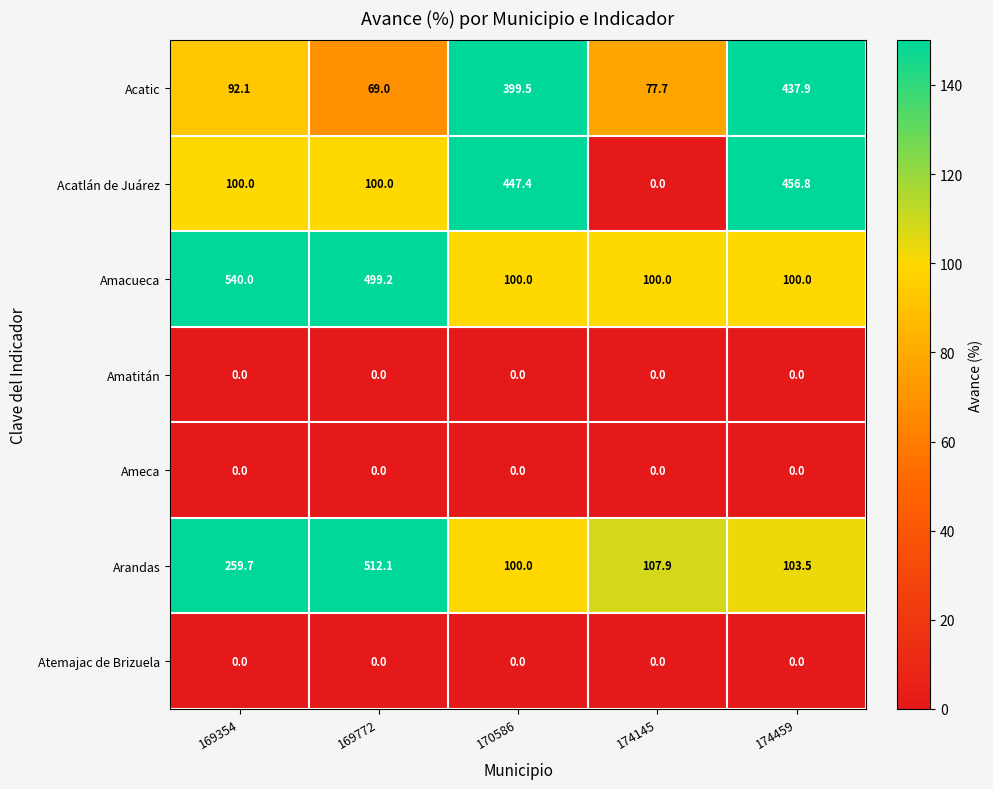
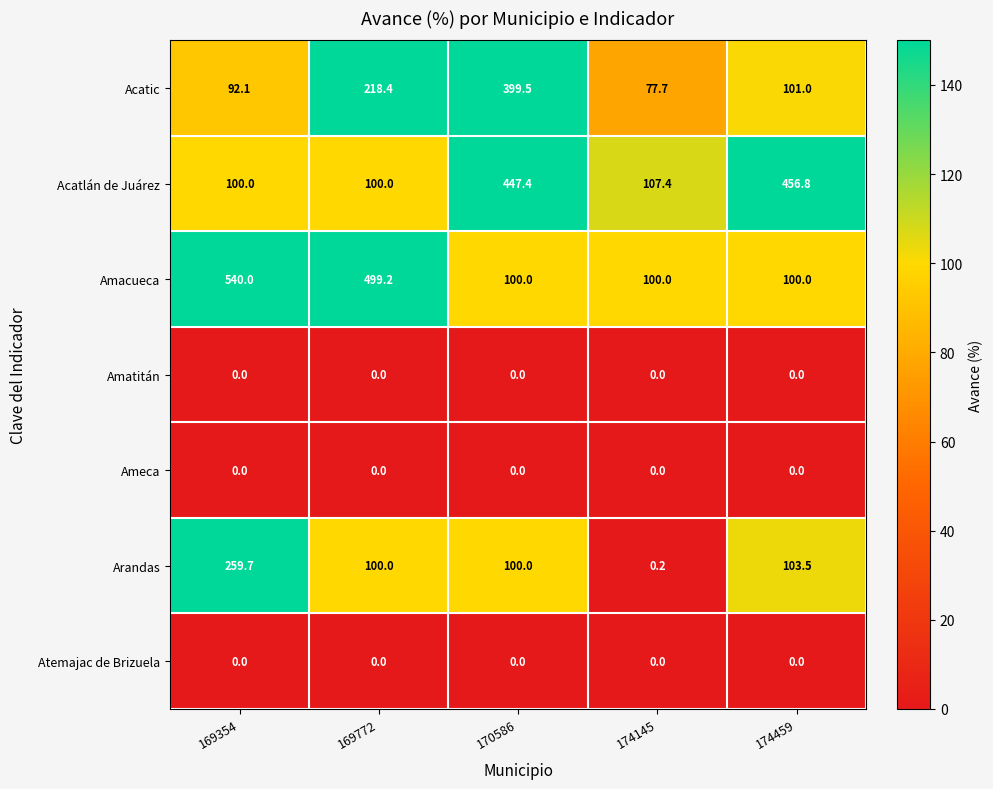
  {
    "Acatic": {
      "169354": 92.1,
-     "169772": 69.0,
+     "169772": 218.4,
      "170586": 399.5,
      "174145": 77.7,
-     "174459": 437.9
+     "174459": 101.0
    },
    "Acatlán de Juárez": {
      "169354": 100.0,
      "169772": 100.0,
      "170586": 447.4,
-     "174145": 0.0,
+     "174145": 107.4,
      "174459": 456.8
    },
    "Amacueca": {
      "169354": 540.0,
      "169772": 499.2,
      "170586": 100.0,
      "174145": 100.0,
      "174459": 100.0
    },
    "Amatitán": {
      "169354": 0.0,
      "169772": 0.0,
      "170586": 0.0,
      "174145": 0.0,
      "174459": 0.0
    },
    "Ameca": {
      "169354": 0.0,
      "169772": 0.0,
      "170586": 0.0,
      "174145": 0.0,
      "174459": 0.0
    },
    "Arandas": {
      "169354": 259.7,
-     "169772": 512.1,
+     "169772": 100.0,
      "170586": 100.0,
-     "174145": 107.9,
+     "174145": 0.2,
      "174459": 103.5
    },
    "Atemajac de Brizuela": {
      "169354": 0.0,
      "169772": 0.0,
      "170586": 0.0,
      "174145": 0.0,
      "174459": 0.0
    }
  }
